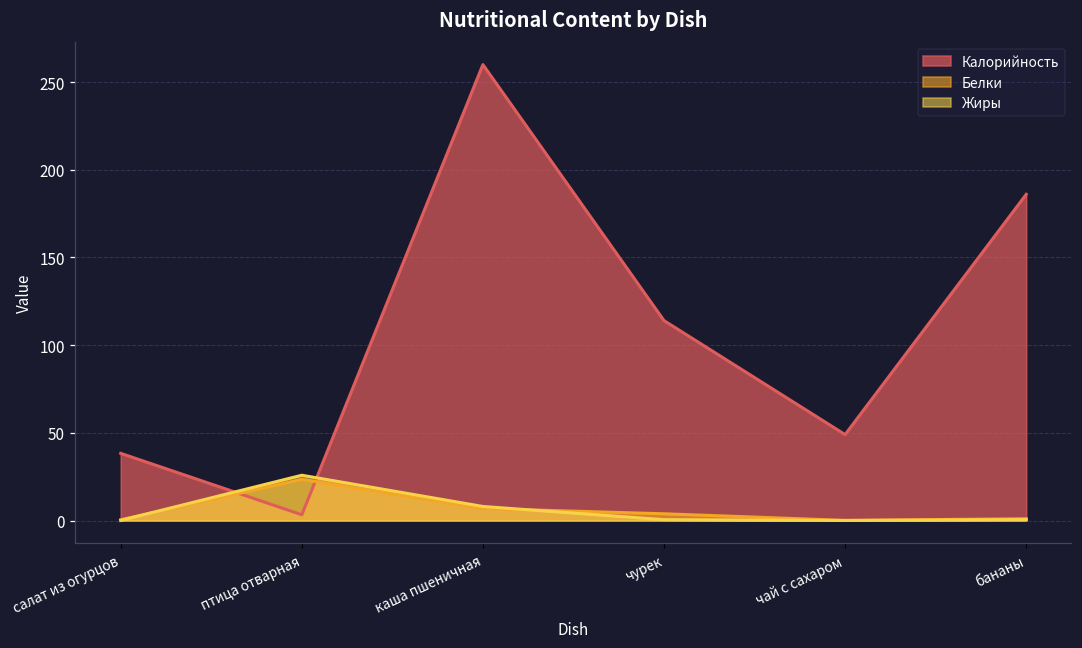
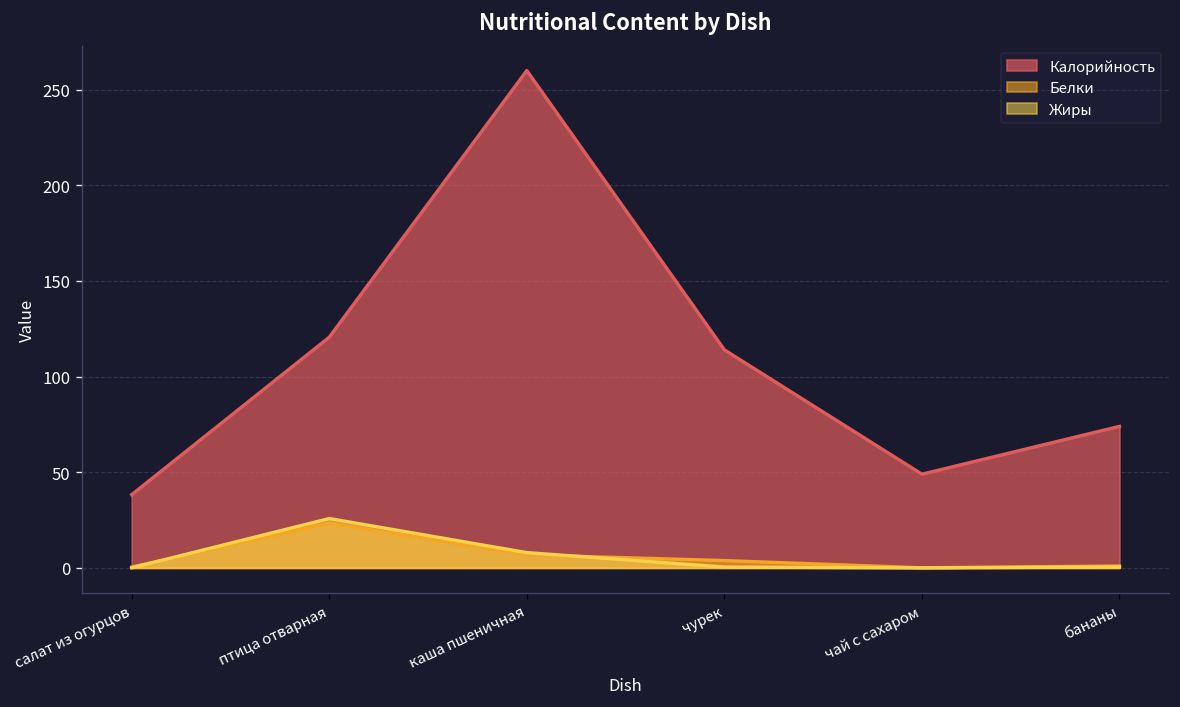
  {
    "Калорийность": {
      "салат из огурцов": 38,
-     "птица отварная": 3,
+     "птица отварная": 121,
      "каша пшеничная": 260,
      "чурек": 114,
      "чай с сахаром": 49,
-     "бананы": 186
+     "бананы": 74
    }
  }
